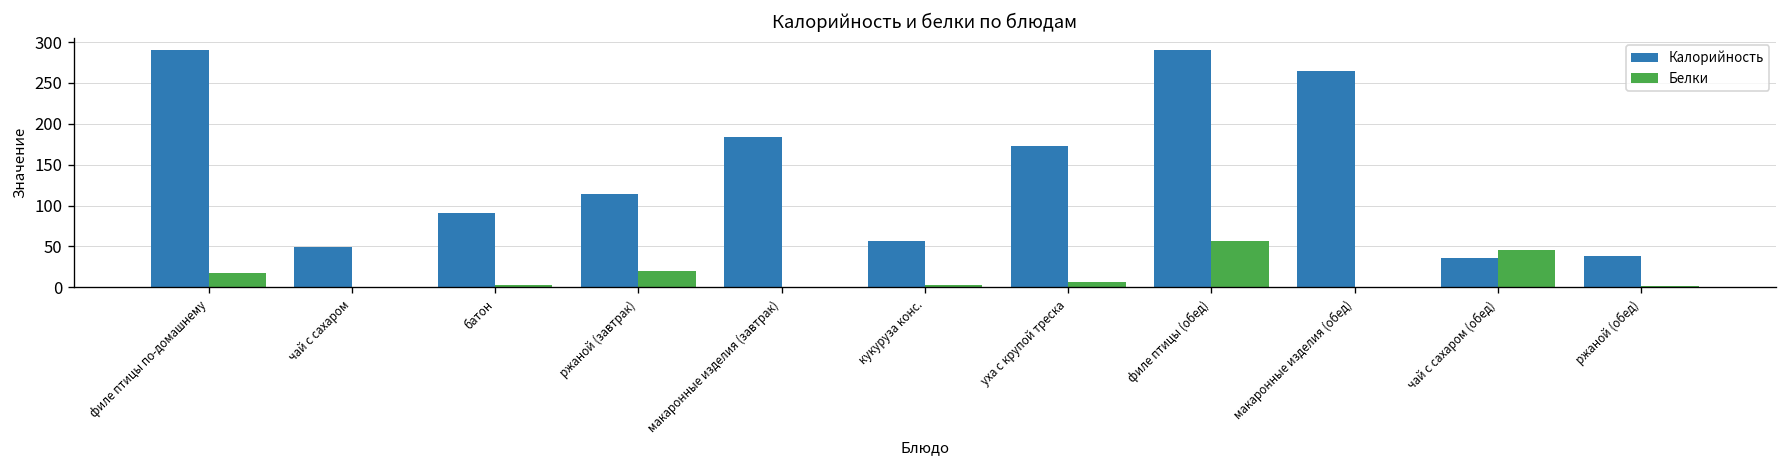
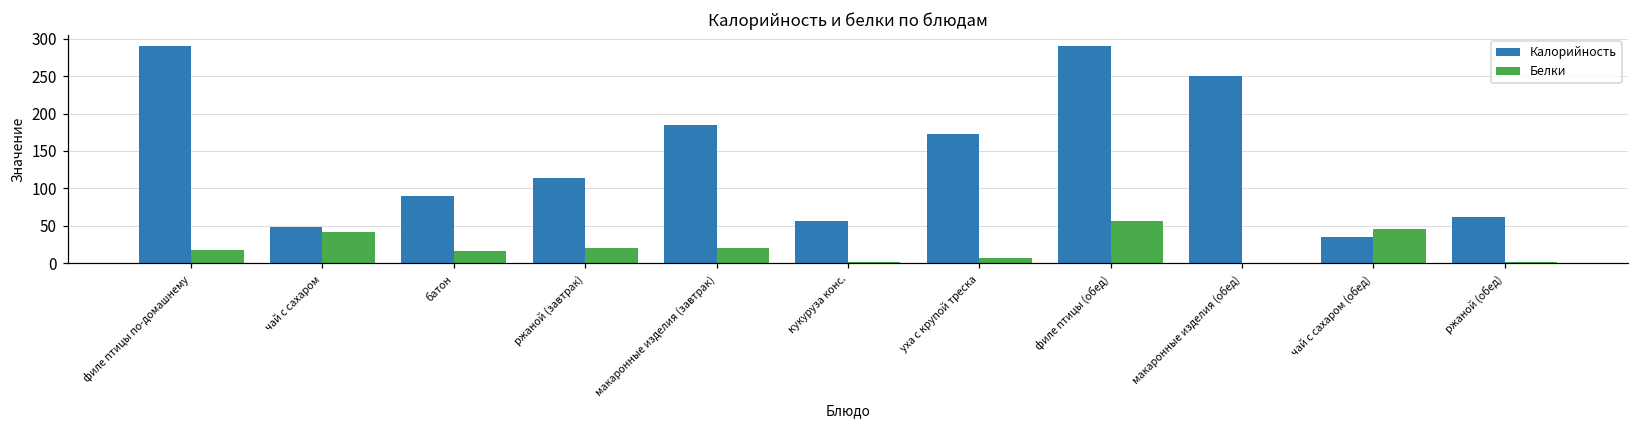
  {
    "Калорийность": {
      "филе птицы по-домашнему": 290,
      "чай с сахаром": 50,
      "батон": 90,
      "ржаной (завтрак)": 110,
      "макаронные изделия (завтрак)": 180,
      "кукуруза конс.": 60,
      "уха с крупой треска": 170,
      "филе птицы (обед)": 290,
-     "макаронные изделия (обед)": 270,
+     "макаронные изделия (обед)": 250,
      "чай с сахаром (обед)": 40,
-     "ржаной (обед)": 40
+     "ржаной (обед)": 60
    },
    "Белки": {
      "филе птицы по-домашнему": 20,
-     "чай с сахаром": 0,
-     "батон": 0,
+     "чай с сахаром": 40,
+     "батон": 20,
      "ржаной (завтрак)": 20,
-     "макаронные изделия (завтрак)": 0,
+     "макаронные изделия (завтрак)": 20,
      "уха с крупой треска": 10,
      "филе птицы (обед)": 60,
      "чай с сахаром (обед)": 50
    }
  }
